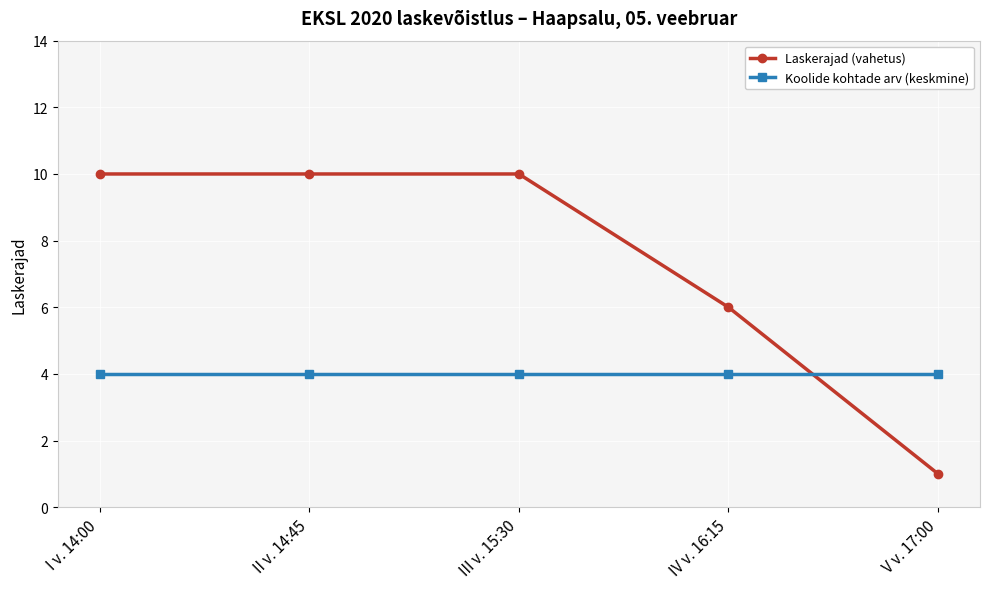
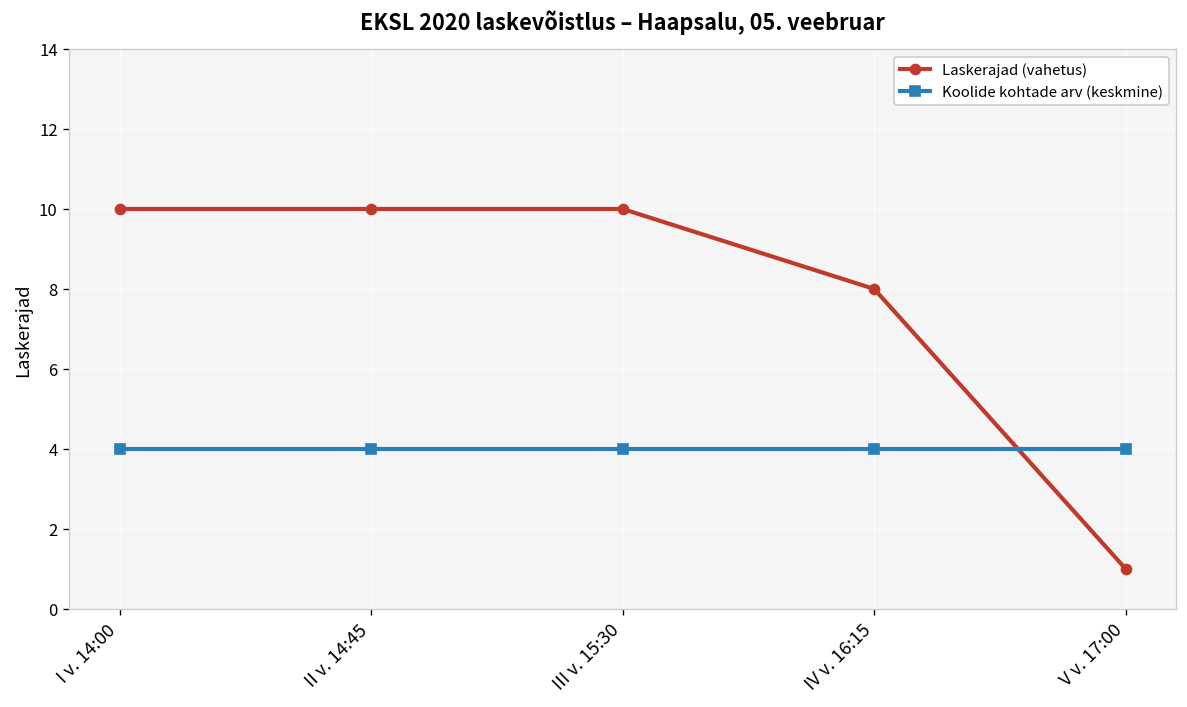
  {
    "Laskerajad (vahetus)": {
      "I v. 14:00": 10,
      "II v. 14:45": 10,
      "III v. 15:30": 10,
-     "IV v. 16:15": 6,
+     "IV v. 16:15": 8,
      "V v. 17:00": 1
    },
    "Koolide kohtade arv (keskmine)": {
      "I v. 14:00": 4,
      "II v. 14:45": 4,
      "III v. 15:30": 4,
      "IV v. 16:15": 4,
      "V v. 17:00": 4
    }
  }
